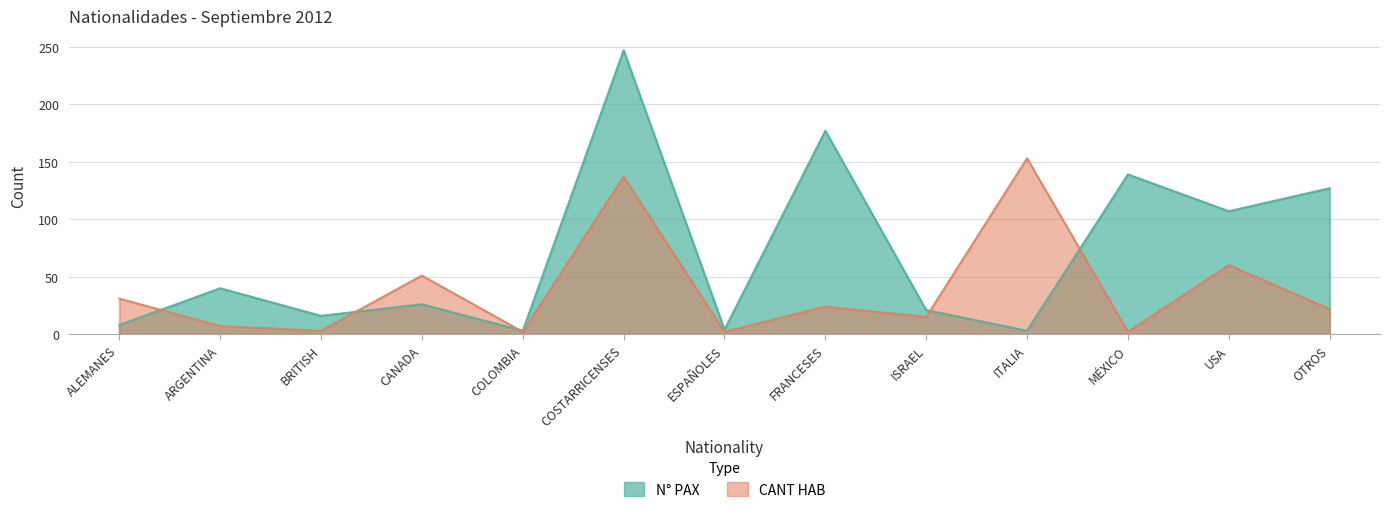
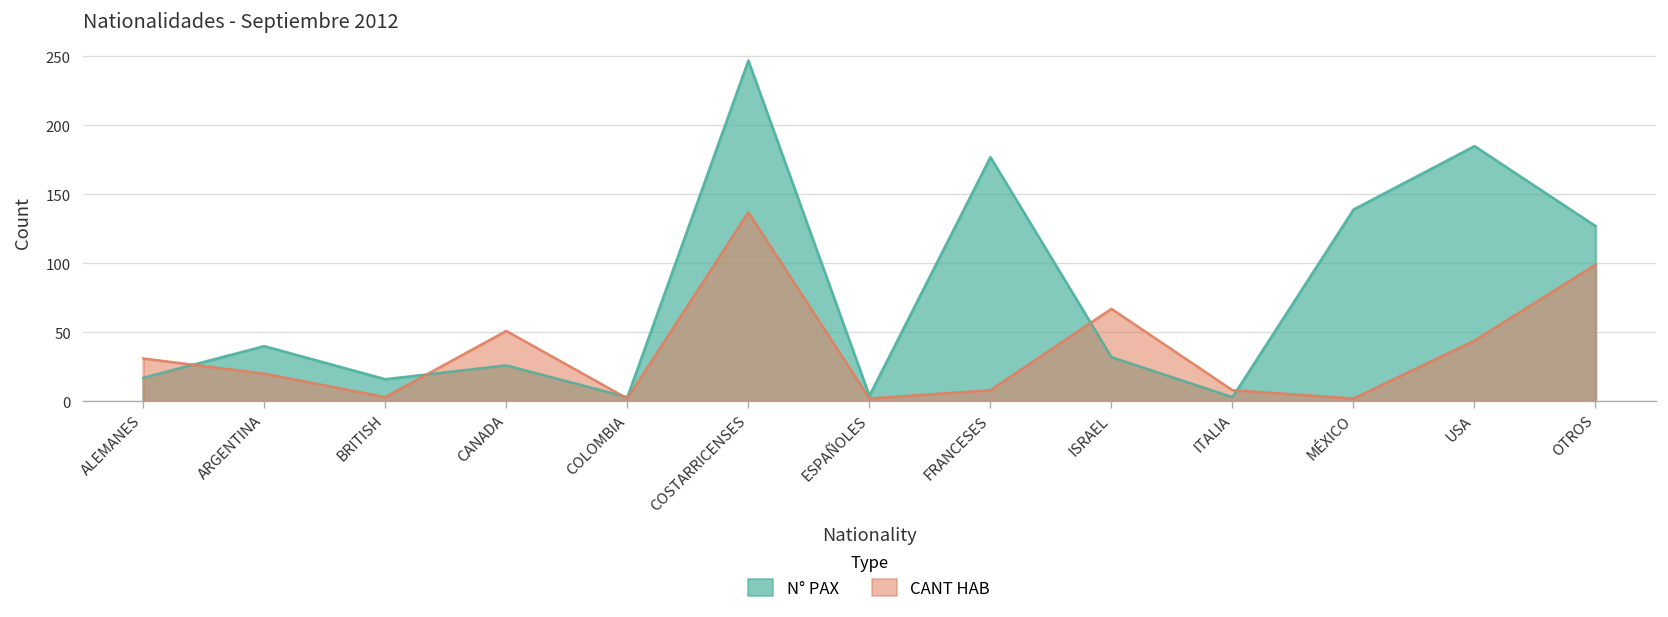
  {
    "N° PAX": {
-     "ALEMANES": 8,
+     "ALEMANES": 17,
      "ARGENTINA": 40,
      "BRITISH": 16,
      "CANADA": 26,
      "COSTARRICENSES": 247,
      "FRANCESES": 177,
-     "ISRAEL": 21,
+     "ISRAEL": 32,
      "ITALIA": 3,
      "MÉXICO": 139,
-     "USA": 107,
+     "USA": 185,
      "OTROS": 127
    },
    "CANT HAB": {
      "ALEMANES": 31,
-     "ARGENTINA": 7,
+     "ARGENTINA": 20,
      "BRITISH": 3,
      "CANADA": 51,
      "COSTARRICENSES": 137,
-     "FRANCESES": 24,
-     "ISRAEL": 15,
-     "ITALIA": 153,
+     "FRANCESES": 8,
+     "ISRAEL": 67,
+     "ITALIA": 8,
      "MÉXICO": 2,
-     "USA": 60,
-     "OTROS": 22
+     "USA": 44,
+     "OTROS": 99
    }
  }
